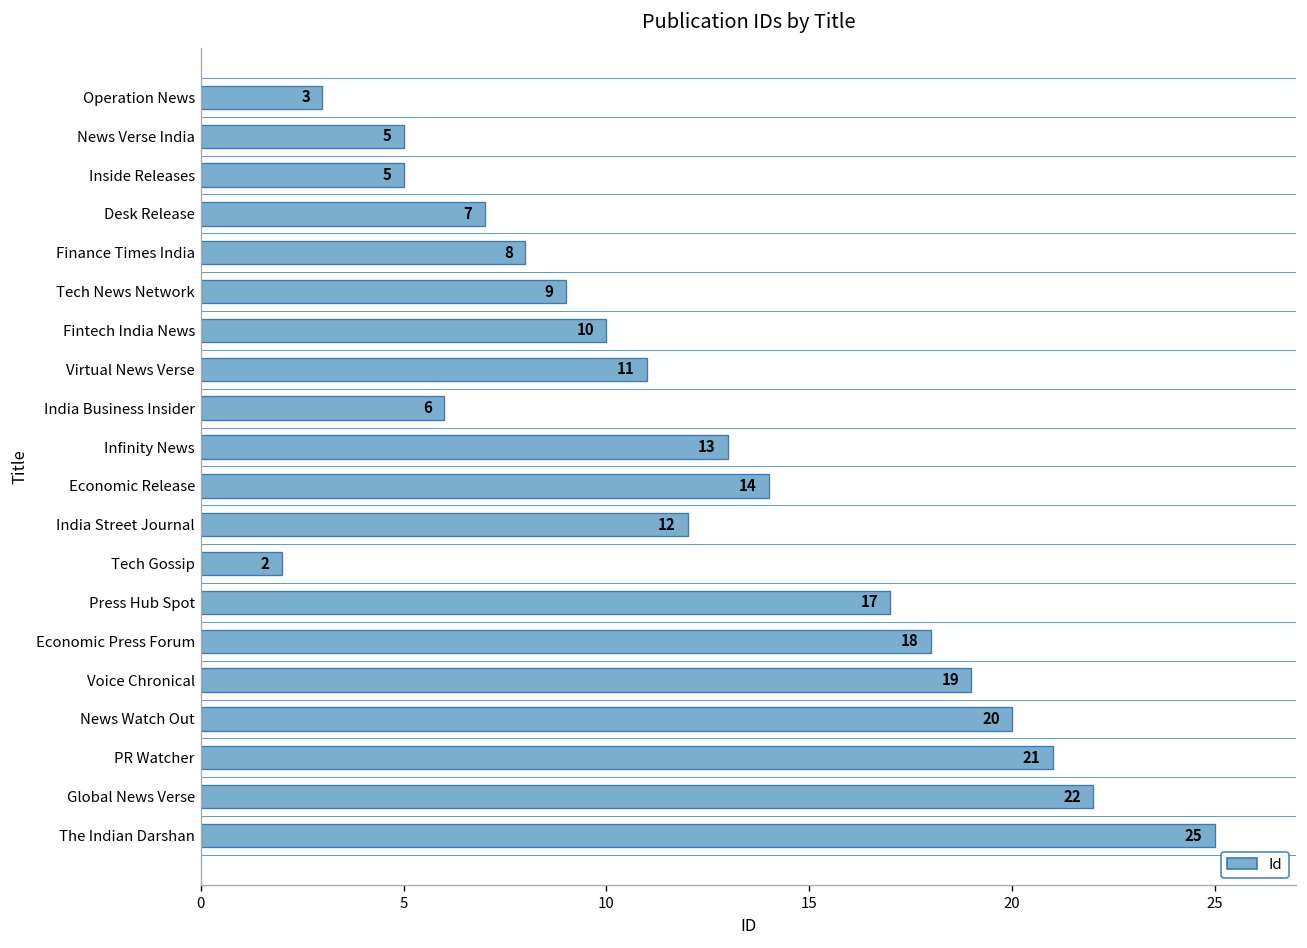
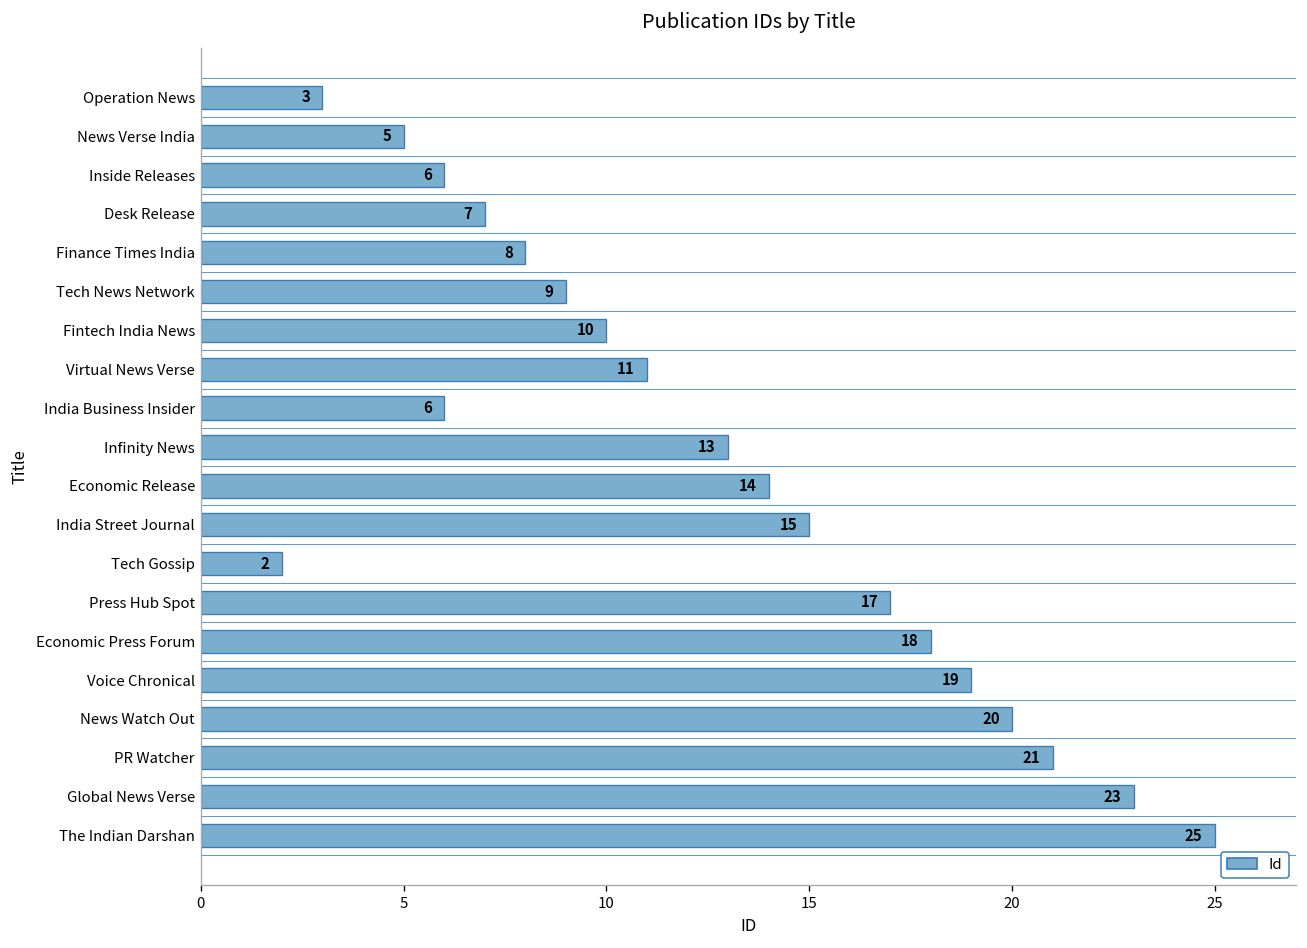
  {
    "Operation News": 3,
    "News Verse India": 5,
-   "Inside Releases": 5,
+   "Inside Releases": 6,
    "Desk Release": 7,
    "Finance Times India": 8,
    "Tech News Network": 9,
    "Fintech India News": 10,
    "Virtual News Verse": 11,
    "India Business Insider": 6,
    "Infinity News": 13,
    "Economic Release": 14,
-   "India Street Journal": 12,
+   "India Street Journal": 15,
    "Tech Gossip": 2,
    "Press Hub Spot": 17,
    "Economic Press Forum": 18,
    "Voice Chronical": 19,
    "News Watch Out": 20,
    "PR Watcher": 21,
-   "Global News Verse": 22,
+   "Global News Verse": 23,
    "The Indian Darshan": 25
  }
